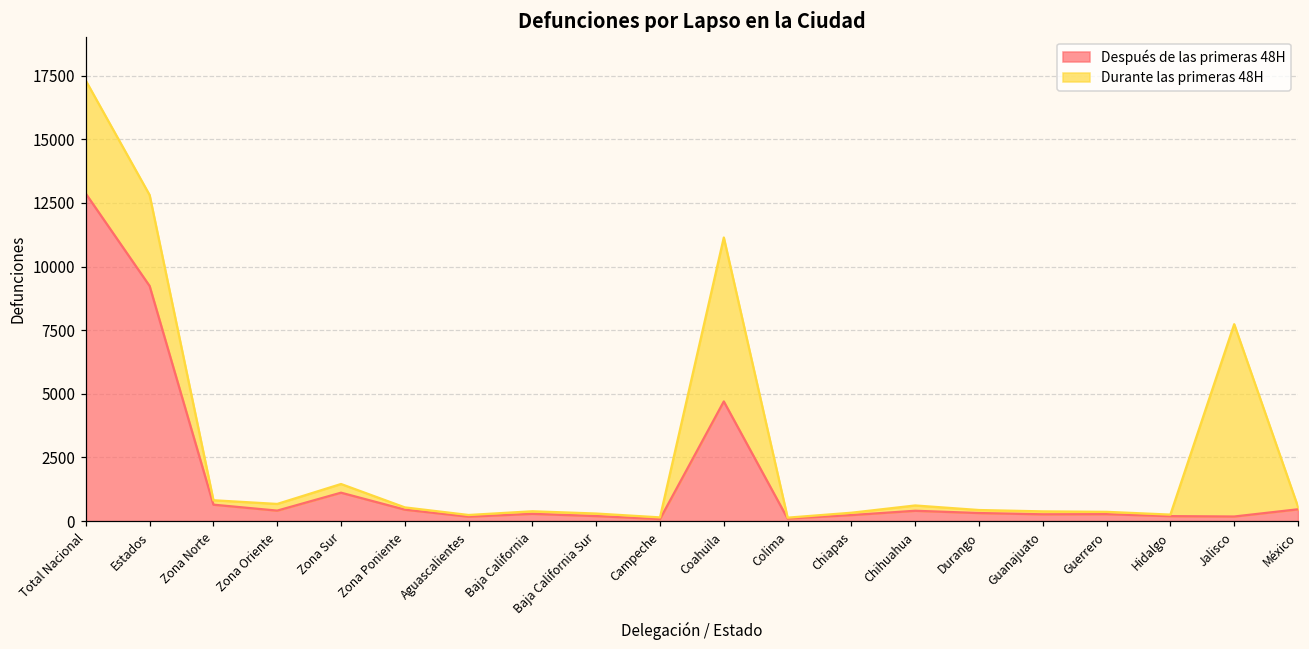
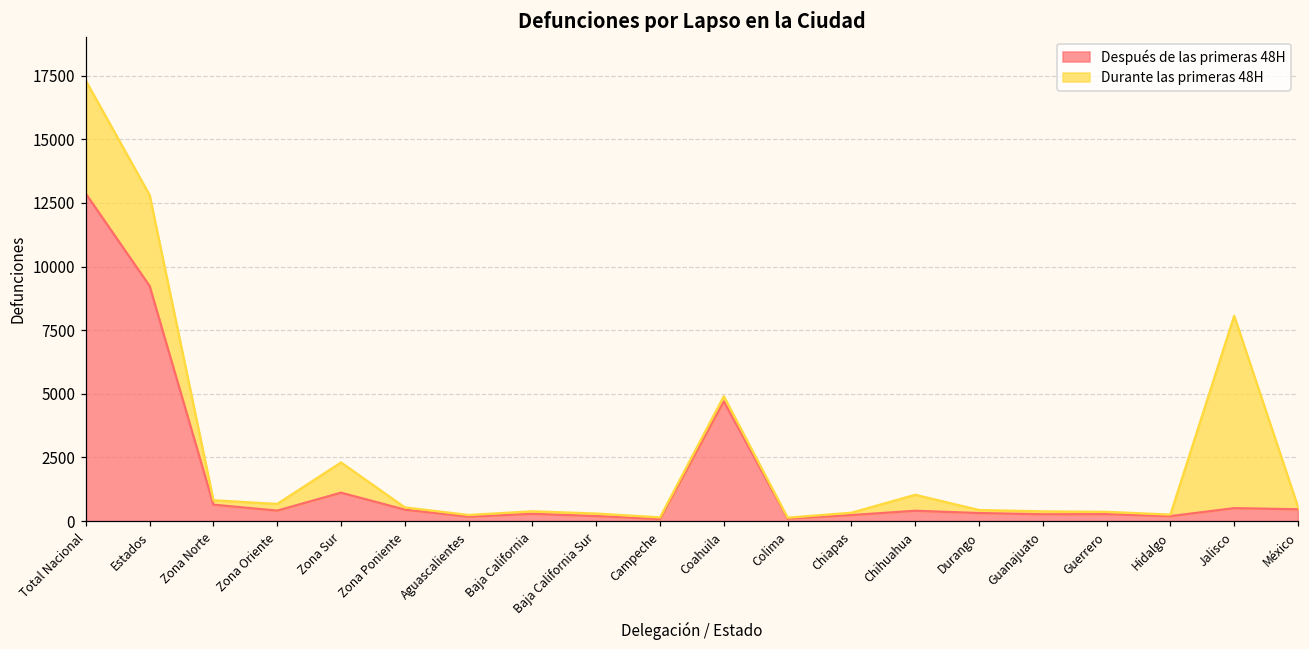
  {
    "Después de las primeras 48H": {
      "Total Nacional": 12900,
      "Estados": 9200,
      "Zona Norte": 600,
      "Zona Oriente": 400,
      "Zona Sur": 1100,
      "Coahuila": 4700,
      "Chihuahua": 400,
      "Durango": 300,
      "Guanajuato": 300,
-     "Jalisco": 200
+     "Jalisco": 500
    },
    "Durante las primeras 48H": {
      "Total Nacional": 4400,
      "Estados": 3600,
      "Zona Norte": 200,
      "Zona Oriente": 300,
-     "Zona Sur": 300,
-     "Coahuila": 6400,
-     "Chihuahua": 200,
+     "Zona Sur": 1200,
+     "Coahuila": 200,
+     "Chihuahua": 600,
      "Durango": 100,
      "Guanajuato": 100,
      "Jalisco": 7600
    }
  }
